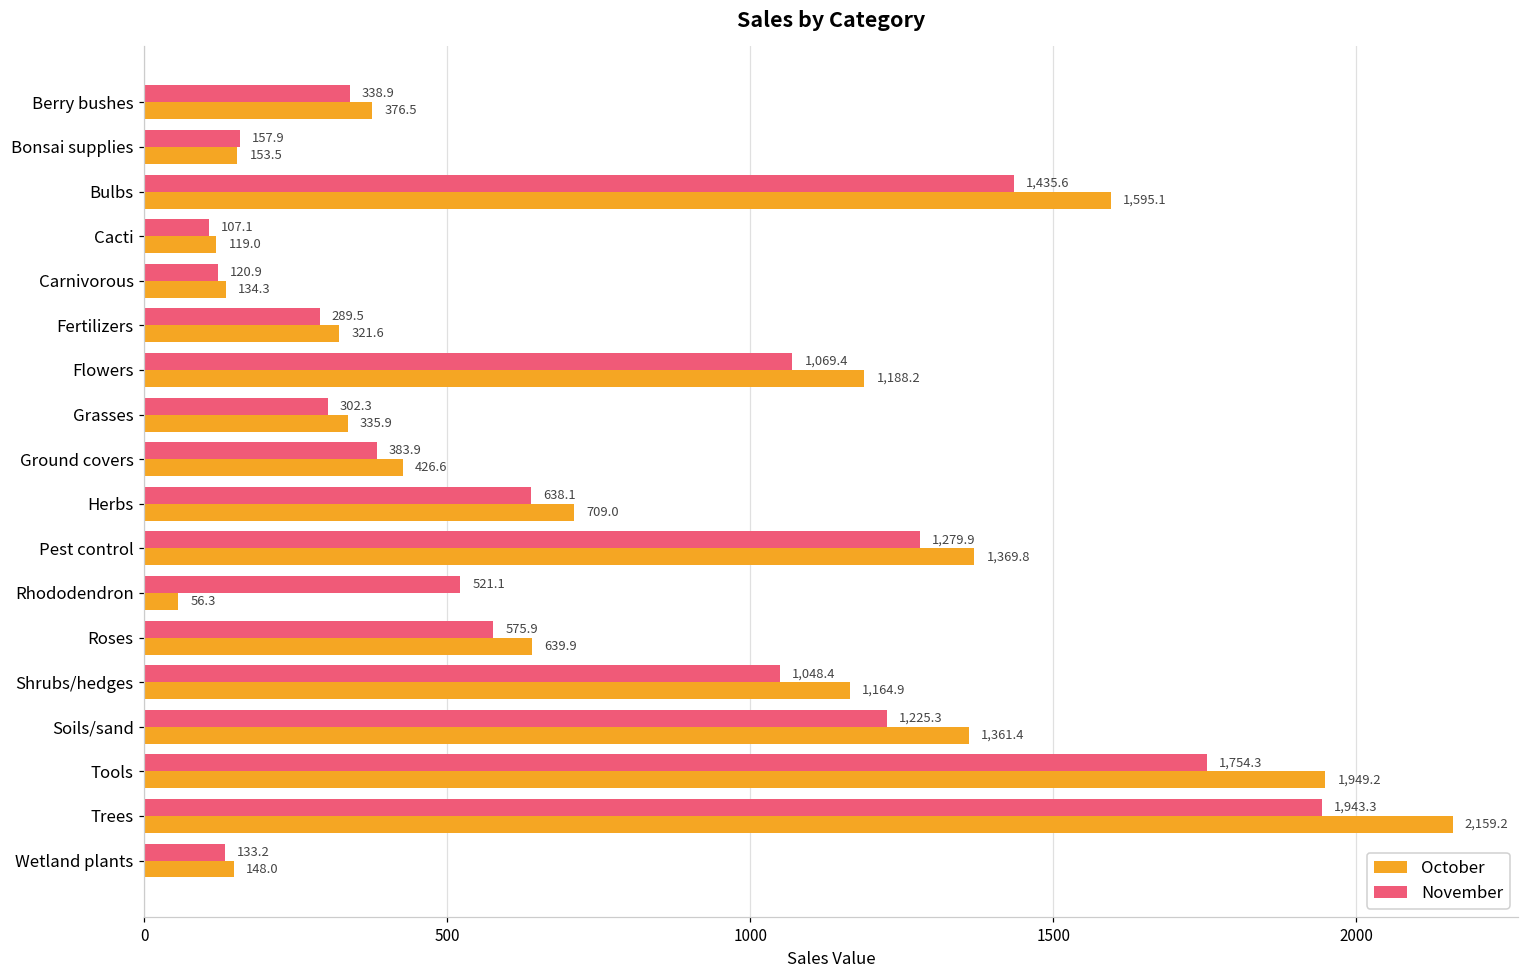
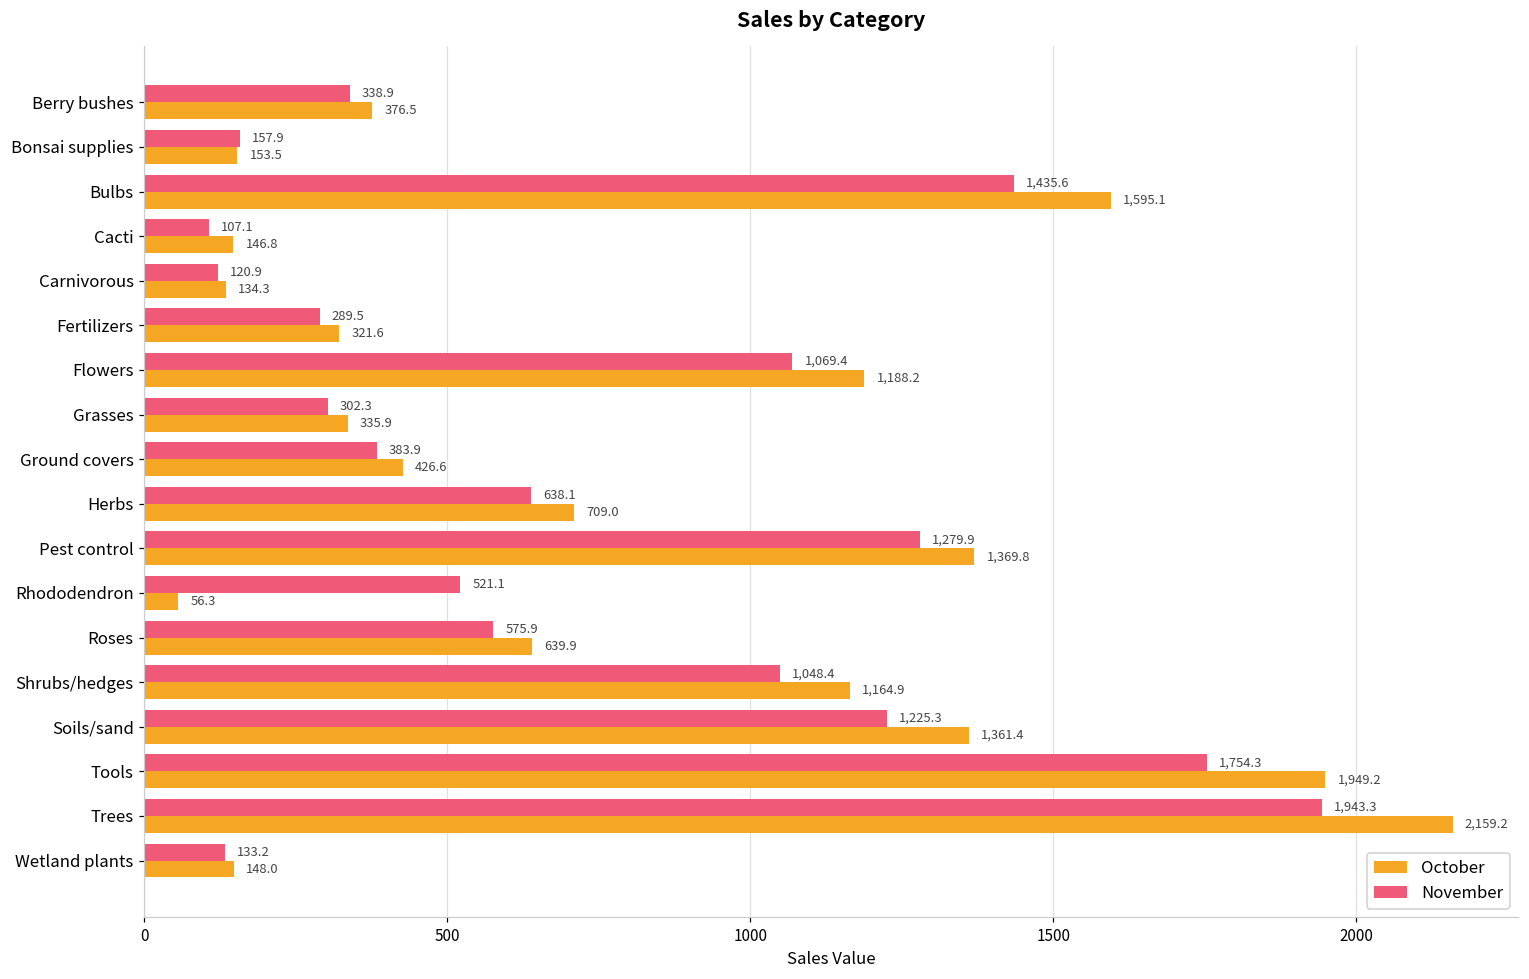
  {
    "October": {
      "Berry bushes": "376.5",
      "Bonsai supplies": "153.5",
      "Bulbs": "1,595.1",
-     "Cacti": "119.0",
+     "Cacti": "146.8",
      "Carnivorous": "134.3",
      "Fertilizers": "321.6",
      "Flowers": "1,188.2",
      "Grasses": "335.9",
      "Ground covers": "426.6",
      "Herbs": "709.0",
      "Pest control": "1,369.8",
      "Rhododendron": "56.3",
      "Roses": "639.9",
      "Shrubs/hedges": "1,164.9",
      "Soils/sand": "1,361.4",
      "Tools": "1,949.2",
      "Trees": "2,159.2",
      "Wetland plants": "148.0"
    },
    "November": {
      "Berry bushes": "338.9",
      "Bonsai supplies": "157.9",
      "Bulbs": "1,435.6",
      "Cacti": "107.1",
      "Carnivorous": "120.9",
      "Fertilizers": "289.5",
      "Flowers": "1,069.4",
      "Grasses": "302.3",
      "Ground covers": "383.9",
      "Herbs": "638.1",
      "Pest control": "1,279.9",
      "Rhododendron": "521.1",
      "Roses": "575.9",
      "Shrubs/hedges": "1,048.4",
      "Soils/sand": "1,225.3",
      "Tools": "1,754.3",
      "Trees": "1,943.3",
      "Wetland plants": "133.2"
    }
  }
